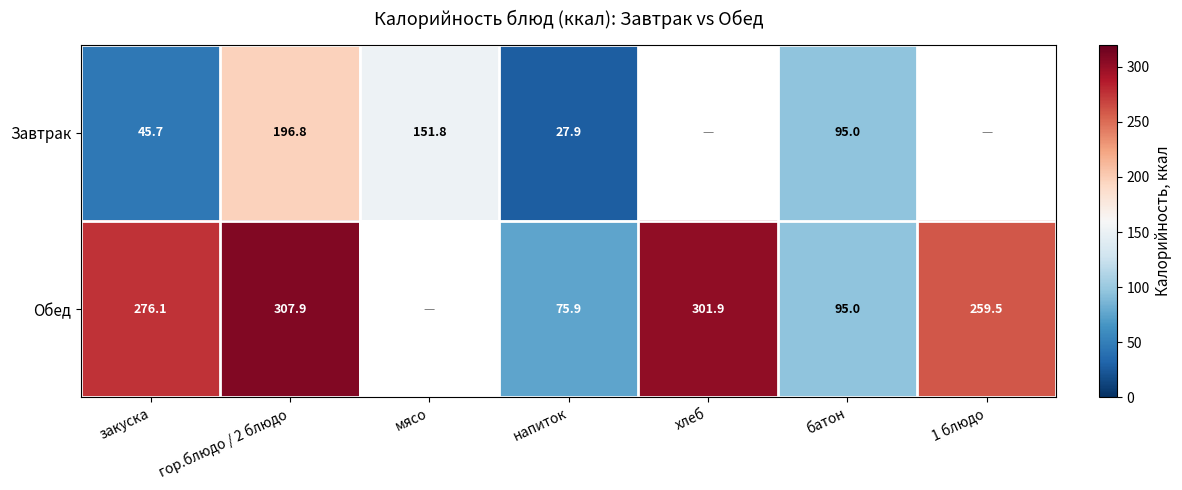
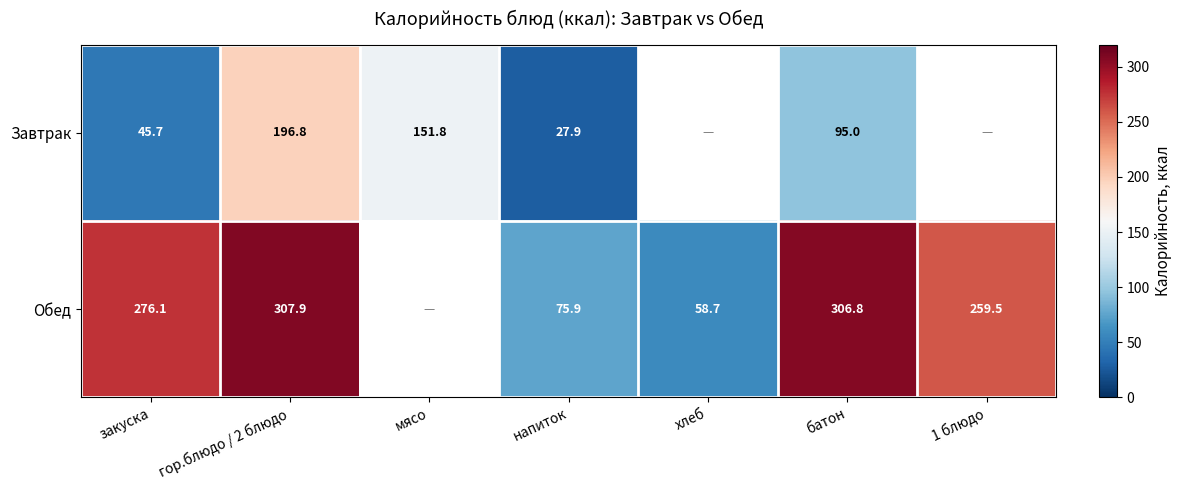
  {
    "Завтрак": {
      "закуска": 45.7,
      "гор.блюдо / 2 блюдо": 196.8,
      "мясо": 151.8,
      "напиток": 27.9,
      "батон": 95.0
    },
    "Обед": {
      "закуска": 276.1,
      "гор.блюдо / 2 блюдо": 307.9,
      "напиток": 75.9,
-     "хлеб": 301.9,
-     "батон": 95.0,
+     "хлеб": 58.7,
+     "батон": 306.8,
      "1 блюдо": 259.5
    }
  }
